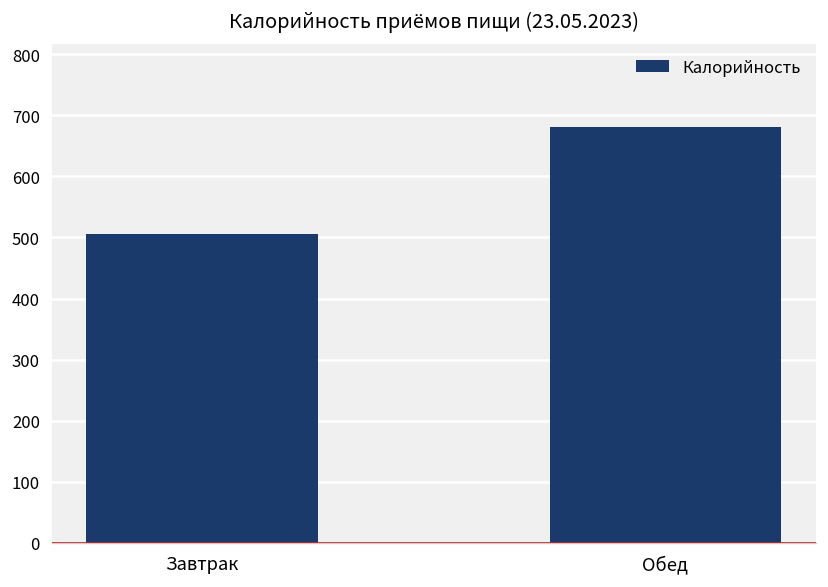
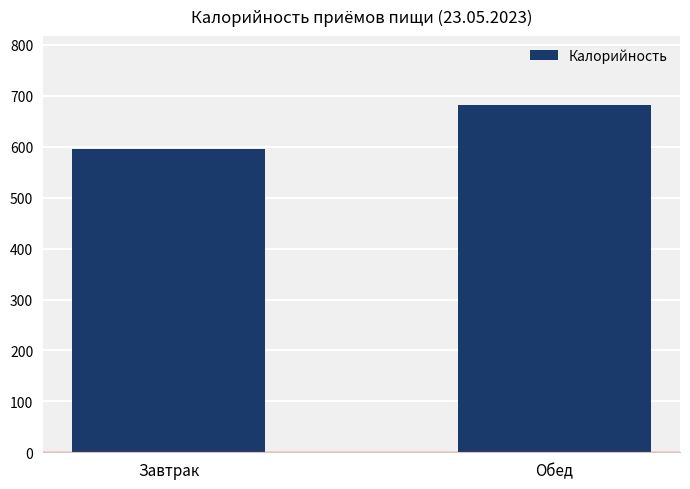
  {
-   "Завтрак": 510,
+   "Завтрак": 600,
    "Обед": 680
  }
